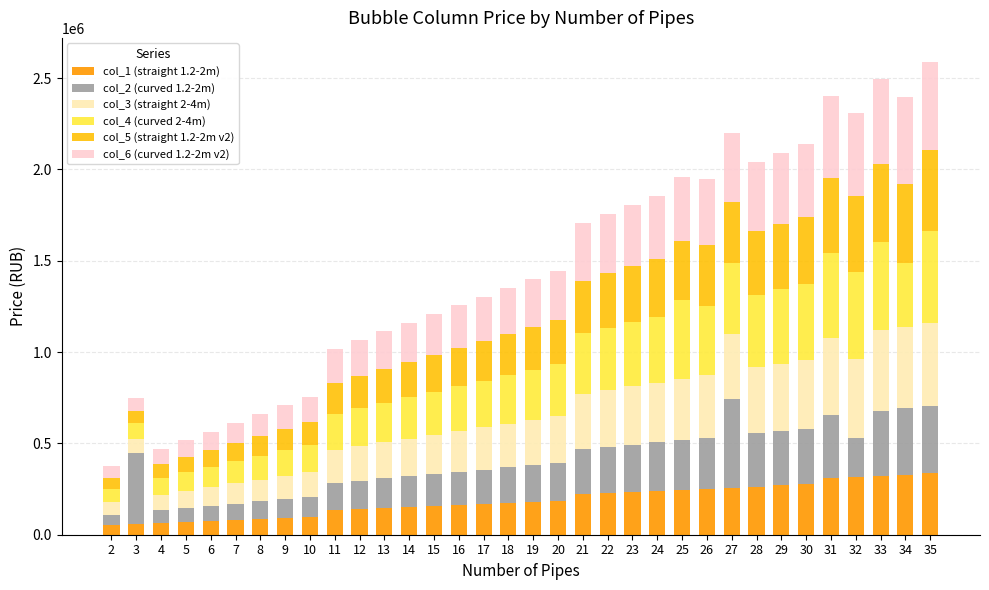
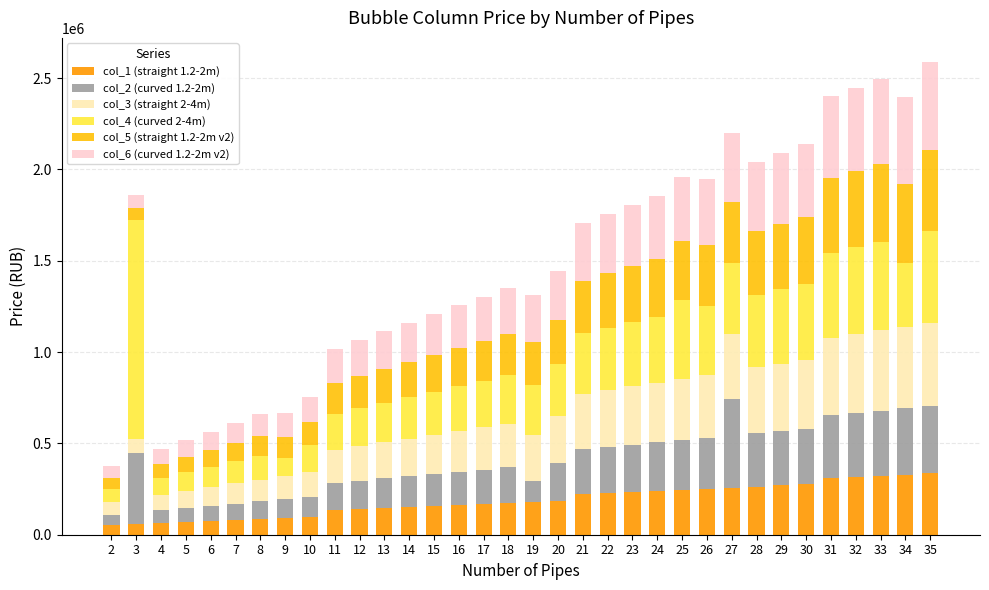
  {
    "col_2 (curved 1.2-2m)": {
      "2": 60000,
      "3": 390000,
      "4": 70000,
      "5": 80000,
      "6": 80000,
      "7": 90000,
      "8": 100000,
      "9": 100000,
      "10": 110000,
      "11": 150000,
      "12": 150000,
      "13": 160000,
      "14": 170000,
      "15": 170000,
      "16": 180000,
      "17": 190000,
      "18": 190000,
-     "19": 200000,
+     "19": 110000,
      "20": 210000,
      "21": 250000,
      "22": 250000,
      "23": 260000,
      "24": 260000,
      "25": 270000,
      "26": 280000,
      "27": 490000,
      "28": 290000,
      "29": 300000,
      "30": 300000,
      "31": 340000,
-     "32": 210000,
+     "32": 350000,
      "33": 360000,
      "34": 360000,
      "35": 370000
    },
    "col_4 (curved 2-4m)": {
      "2": 70000,
-     "3": 80000,
+     "3": 1200000,
      "4": 90000,
      "5": 100000,
      "6": 110000,
      "7": 120000,
      "8": 130000,
-     "9": 140000,
+     "9": 100000,
      "10": 150000,
      "11": 200000,
      "12": 210000,
      "13": 220000,
      "14": 230000,
      "15": 240000,
      "16": 250000,
      "17": 250000,
      "18": 260000,
      "19": 270000,
      "20": 280000,
      "21": 330000,
      "22": 340000,
      "23": 350000,
      "24": 360000,
      "25": 430000,
      "26": 380000,
      "27": 390000,
      "28": 400000,
      "29": 410000,
      "30": 420000,
      "31": 470000,
      "32": 470000,
      "33": 480000,
      "34": 350000,
      "35": 500000
    }
  }
